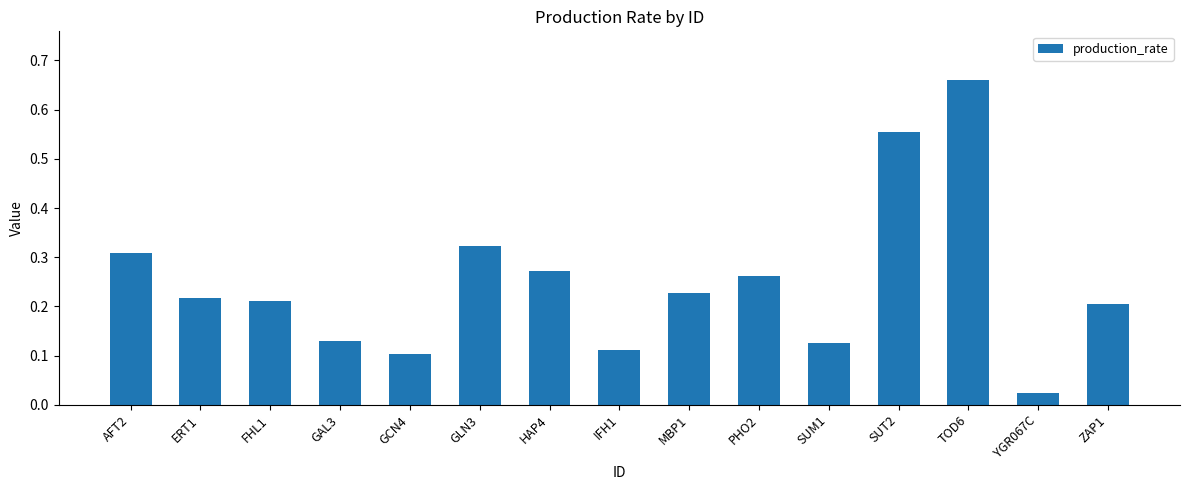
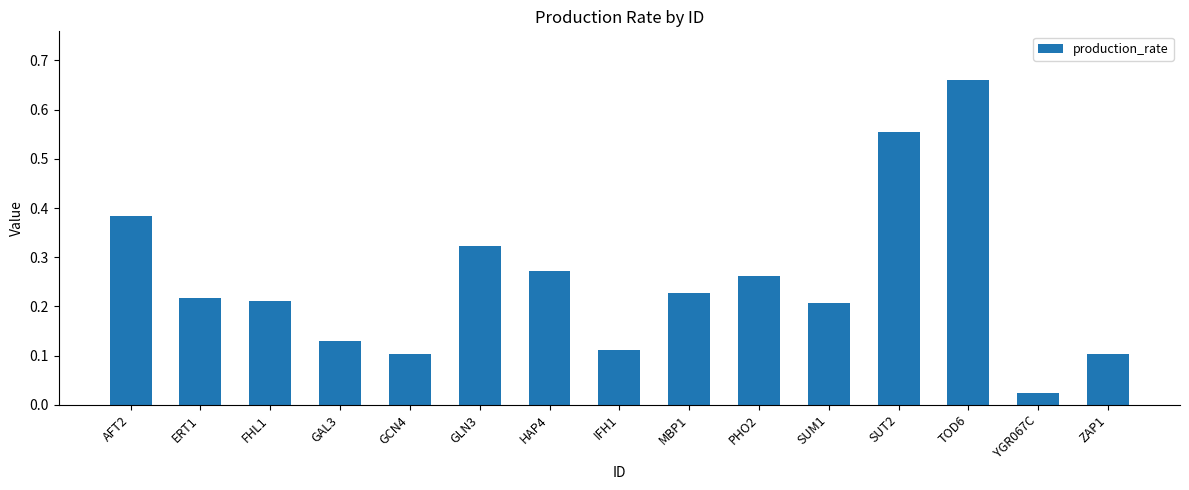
  {
-   "AFT2": 0.31,
+   "AFT2": 0.38,
    "ERT1": 0.22,
    "FHL1": 0.21,
    "GAL3": 0.13,
    "GCN4": 0.10,
    "GLN3": 0.32,
    "HAP4": 0.27,
    "IFH1": 0.11,
    "MBP1": 0.23,
    "PHO2": 0.26,
-   "SUM1": 0.13,
+   "SUM1": 0.21,
    "SUT2": 0.56,
    "TOD6": 0.66,
    "YGR067C": 0.02,
-   "ZAP1": 0.21
+   "ZAP1": 0.10
  }
